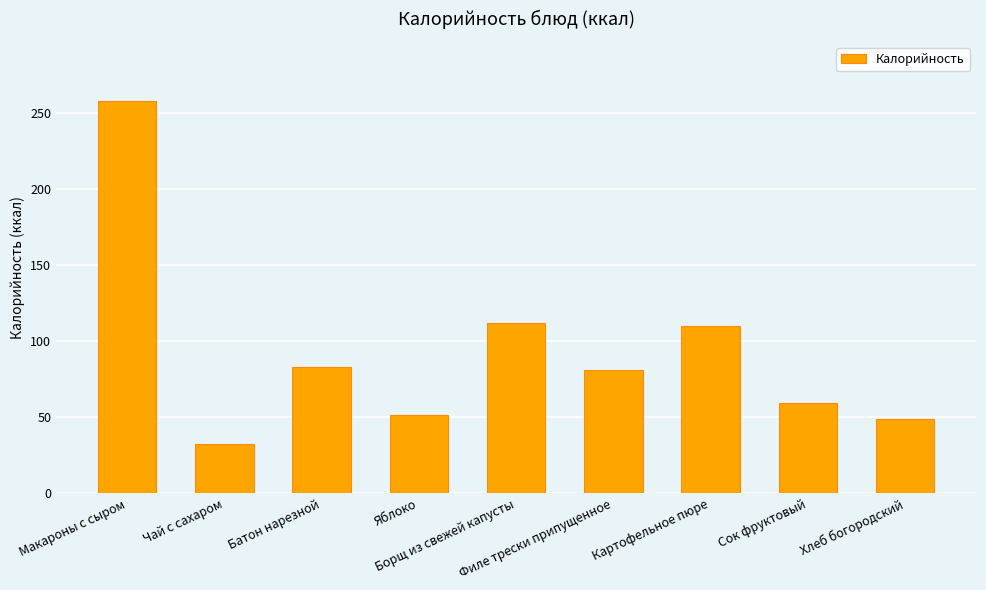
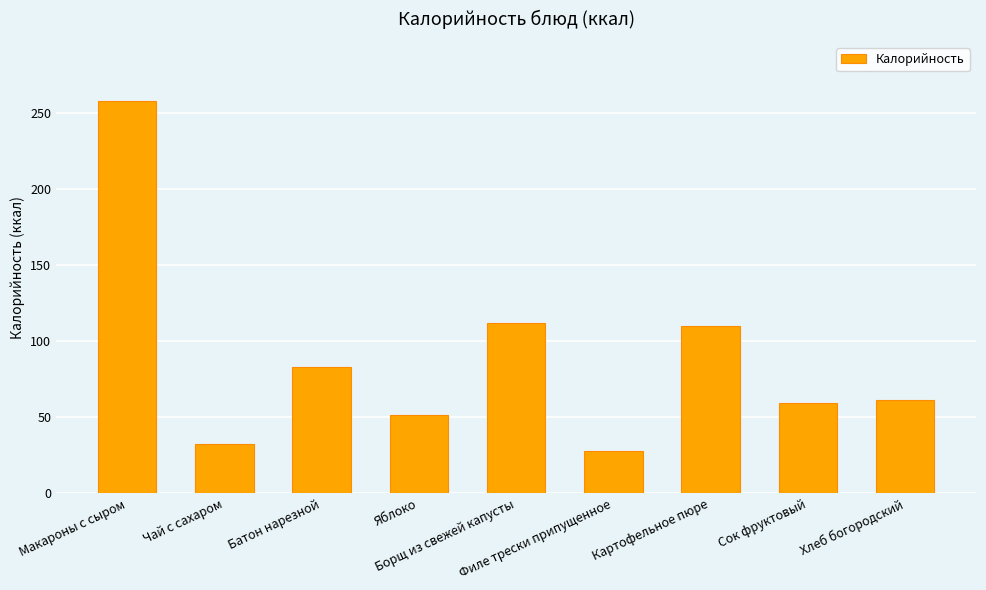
  {
    "Макароны с сыром": 258,
    "Чай с сахаром": 32,
    "Батон нарезной": 83,
    "Яблоко": 52,
    "Борщ из свежей капусты": 112,
-   "Филе трески припущенное": 81,
+   "Филе трески припущенное": 28,
    "Картофельное пюре": 110,
    "Сок фруктовый": 59,
-   "Хлеб богородский": 49
+   "Хлеб богородский": 61
  }
